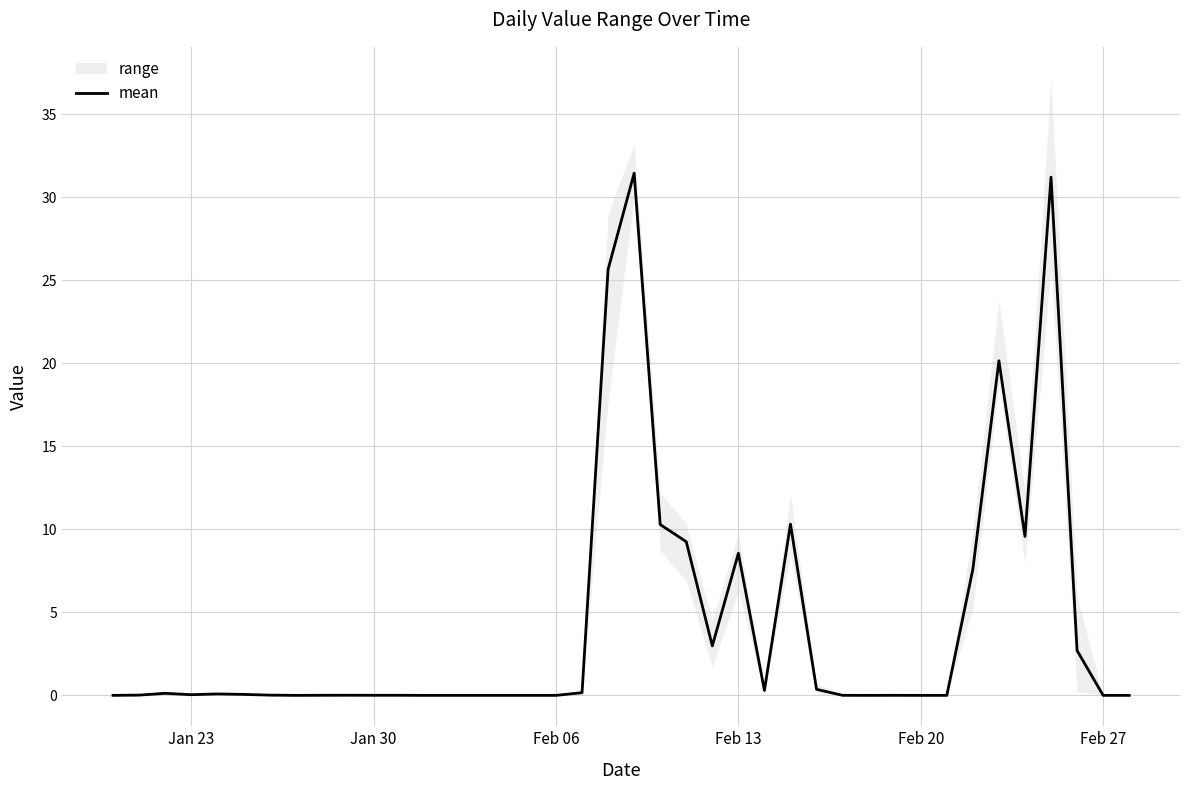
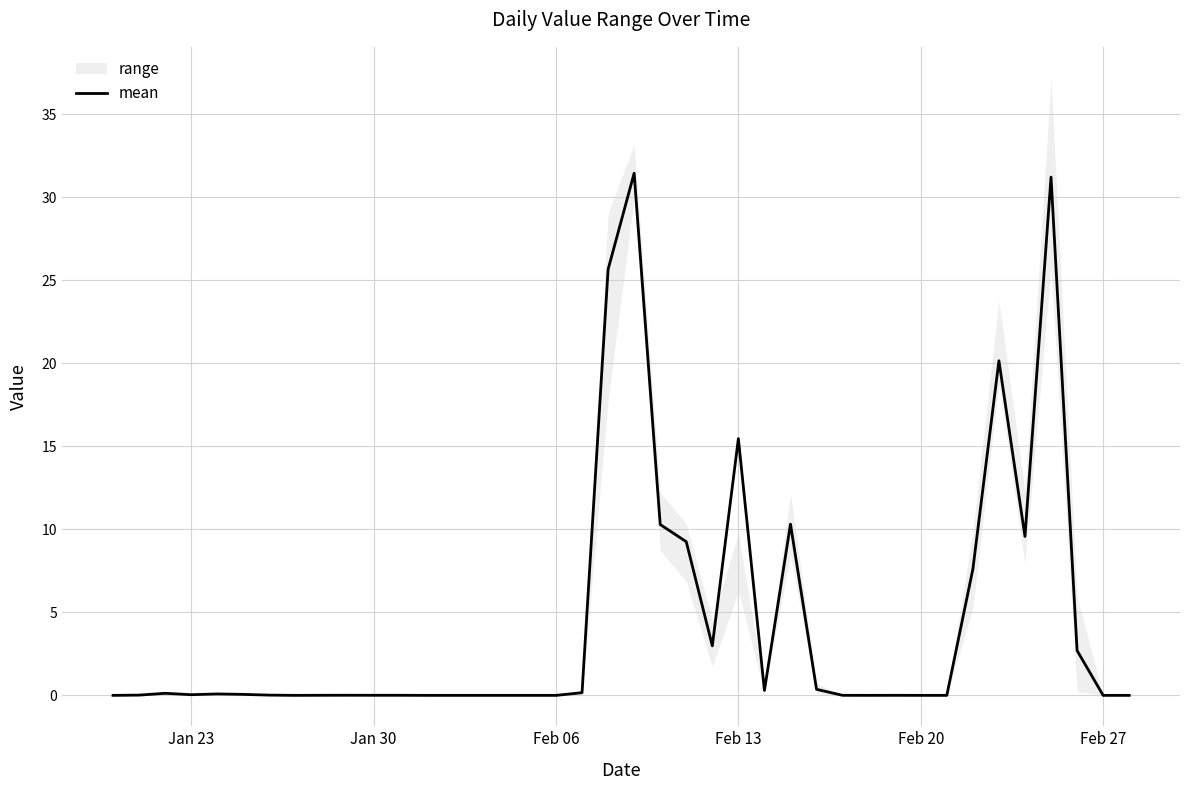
  {
    "mean": {
-     "Feb 13": 8.6
+     "Feb 13": 15.5
    }
  }
